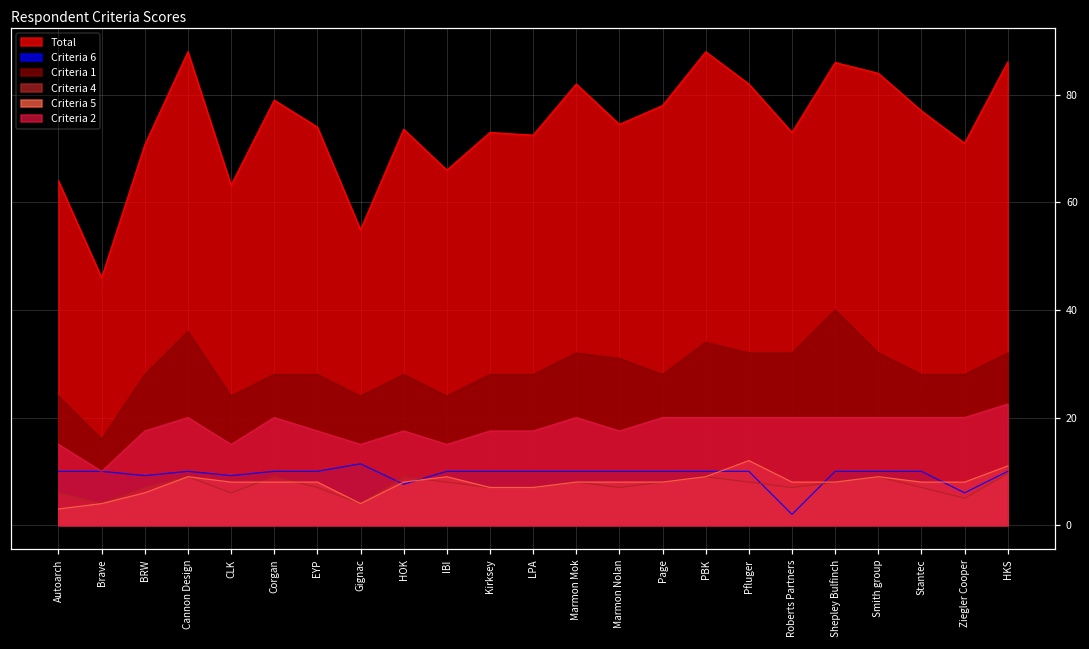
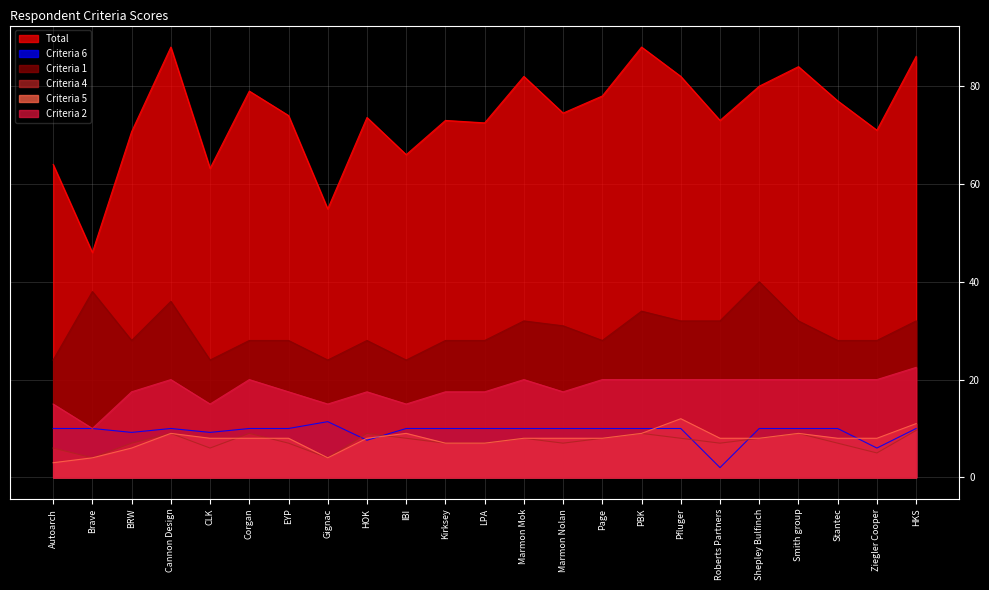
  {
    "Total": {
      "Autoarch": 64,
      "Brave": 46,
      "BRW": 71,
      "Cannon Design": 88,
      "CLK": 63,
      "Corgan": 79,
      "EYP": 74,
      "Gignac": 55,
      "HOK": 74,
      "IBI": 66,
      "Kirksey": 73,
      "LPA": 73,
      "Marmon Mok": 82,
      "Marmon Nolan": 75,
      "Page": 78,
      "PBK": 88,
      "Pfluger": 82,
      "Roberts Partners": 73,
-     "Shepley Bulfinch": 86,
+     "Shepley Bulfinch": 80,
      "Smith group": 84,
      "Stantec": 77,
      "Ziegler Cooper": 71,
      "HKS": 86
    },
    "Criteria 6": {
      "Autoarch": 10,
      "BRW": 9,
      "Cannon Design": 10,
      "CLK": 9,
      "Corgan": 10,
      "EYP": 10,
      "Gignac": 11,
      "IBI": 10,
      "Kirksey": 10,
      "LPA": 10,
      "Marmon Mok": 10,
      "Marmon Nolan": 10,
      "Page": 10,
      "PBK": 10,
      "Pfluger": 10,
      "Roberts Partners": 2,
      "Shepley Bulfinch": 10,
      "Smith group": 10,
      "Stantec": 10,
      "Ziegler Cooper": 6
    },
    "Criteria 1": {
      "Autoarch": 24,
-     "Brave": 16,
+     "Brave": 38,
      "BRW": 28,
      "Cannon Design": 36,
      "CLK": 24,
      "Corgan": 28,
      "EYP": 28,
      "Gignac": 24,
      "HOK": 28,
      "IBI": 24,
      "Kirksey": 28,
      "LPA": 28,
      "Marmon Mok": 32,
      "Marmon Nolan": 31,
      "Page": 28,
      "PBK": 34,
      "Pfluger": 32,
      "Roberts Partners": 32,
      "Shepley Bulfinch": 40,
      "Smith group": 32,
      "Stantec": 28,
      "Ziegler Cooper": 28,
      "HKS": 32
    },
    "Criteria 5": {
      "Autoarch": 3,
      "BRW": 6,
      "CLK": 8,
      "Corgan": 8,
      "EYP": 8,
      "IBI": 9,
      "Marmon Nolan": 8,
      "Pfluger": 12,
      "Roberts Partners": 8,
      "Stantec": 8,
      "Ziegler Cooper": 8,
      "HKS": 11
    }
  }
